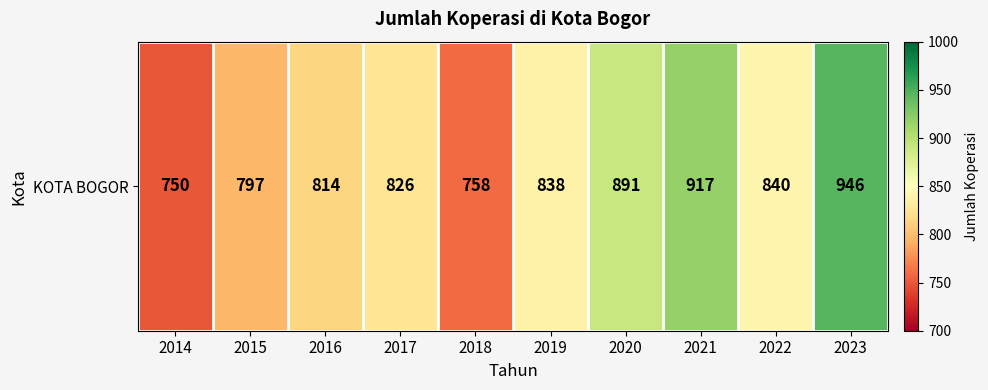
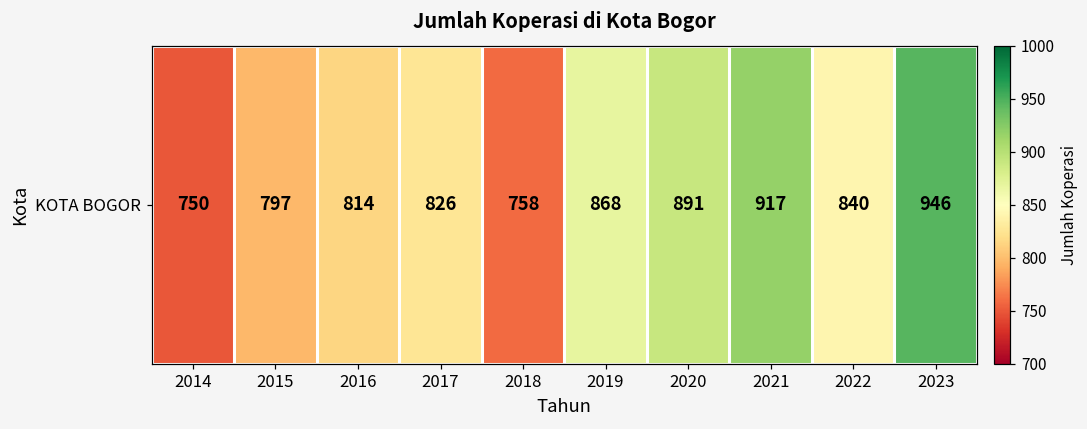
  {
    "KOTA BOGOR": {
      "2014": 750,
      "2015": 797,
      "2016": 814,
      "2017": 826,
      "2018": 758,
-     "2019": 838,
+     "2019": 868,
      "2020": 891,
      "2021": 917,
      "2022": 840,
      "2023": 946
    }
  }
